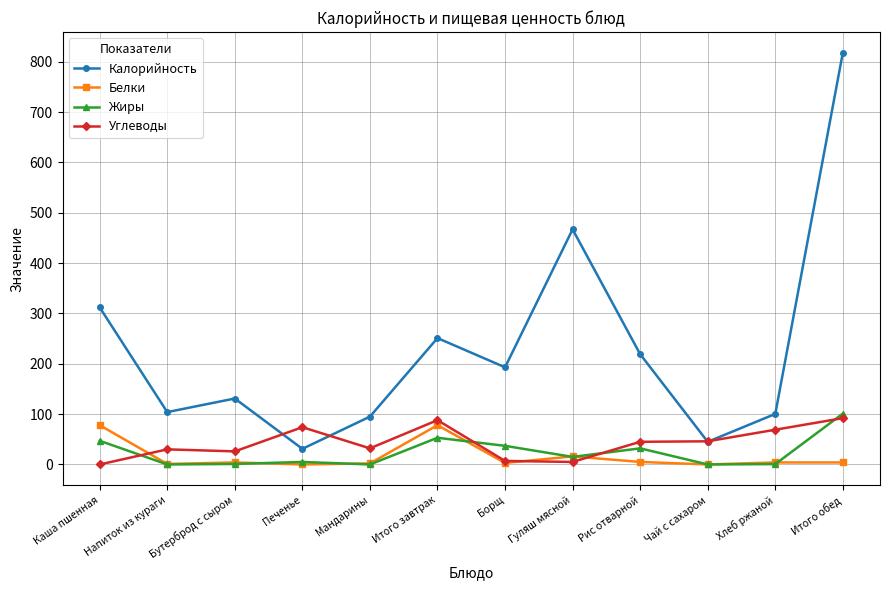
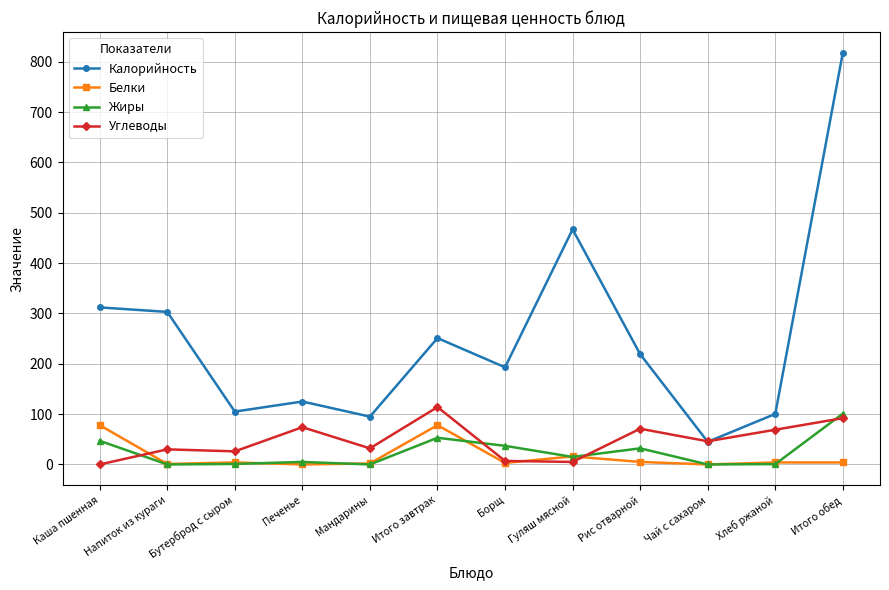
  {
    "Калорийность": {
      "Каша пшенная": 310,
-     "Напиток из кураги": 100,
-     "Бутерброд с сыром": 130,
-     "Печенье": 30,
+     "Напиток из кураги": 300,
+     "Бутерброд с сыром": 110,
+     "Печенье": 130,
      "Мандарины": 100,
      "Итого завтрак": 250,
      "Борщ": 190,
      "Гуляш мясной": 470,
      "Рис отварной": 220,
      "Хлеб ржаной": 100,
      "Итого обед": 820
    },
    "Белки": {
      "Каша пшенная": 80,
      "Печенье": 0,
      "Итого завтрак": 80,
      "Рис отварной": 10,
      "Итого обед": 0
    },
    "Жиры": {
      "Каша пшенная": 50,
      "Печенье": 10,
      "Итого завтрак": 50,
      "Борщ": 40,
      "Рис отварной": 30,
      "Итого обед": 100
    },
    "Углеводы": {
      "Каша пшенная": 0,
      "Напиток из кураги": 30,
      "Бутерброд с сыром": 30,
      "Печенье": 70,
      "Мандарины": 30,
-     "Итого завтрак": 90,
+     "Итого завтрак": 110,
      "Гуляш мясной": 10,
-     "Рис отварной": 50,
+     "Рис отварной": 70,
      "Хлеб ржаной": 70,
      "Итого обед": 90
    }
  }
